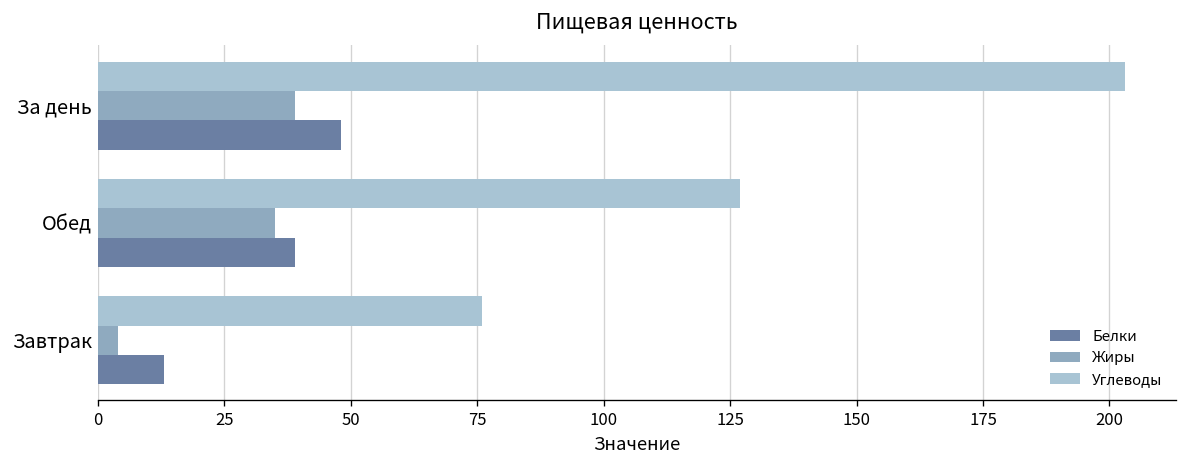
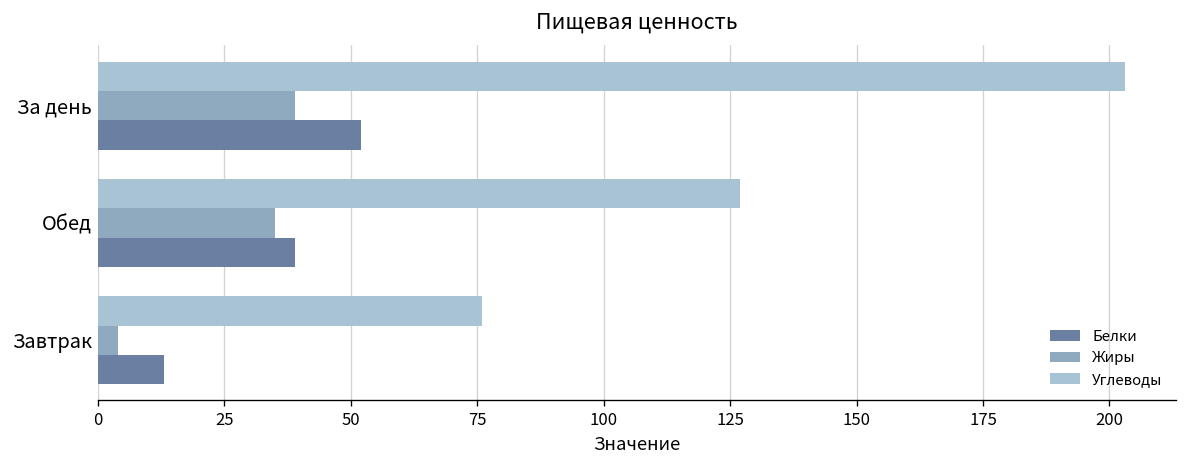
  {
    "Белки": {
-     "За день": 48,
+     "За день": 52,
      "Обед": 39,
      "Завтрак": 13
    }
  }
